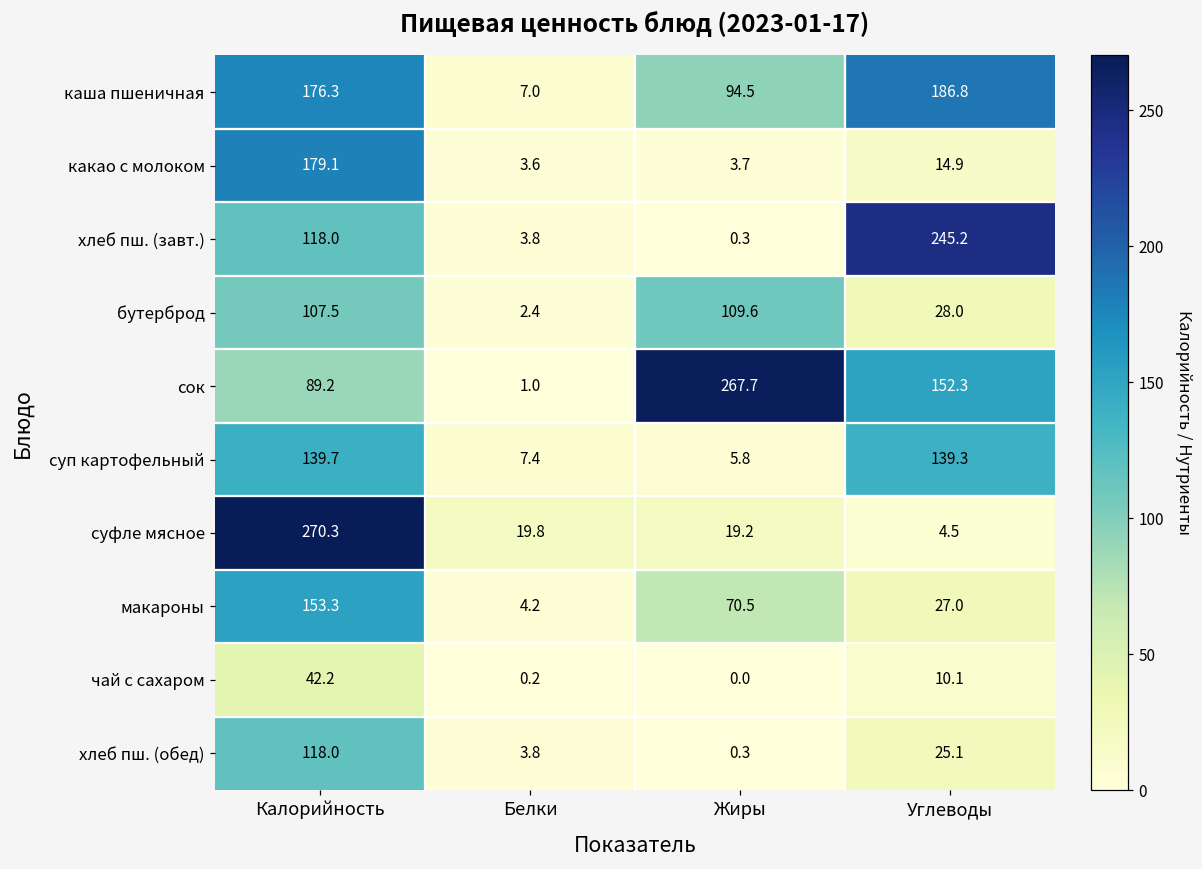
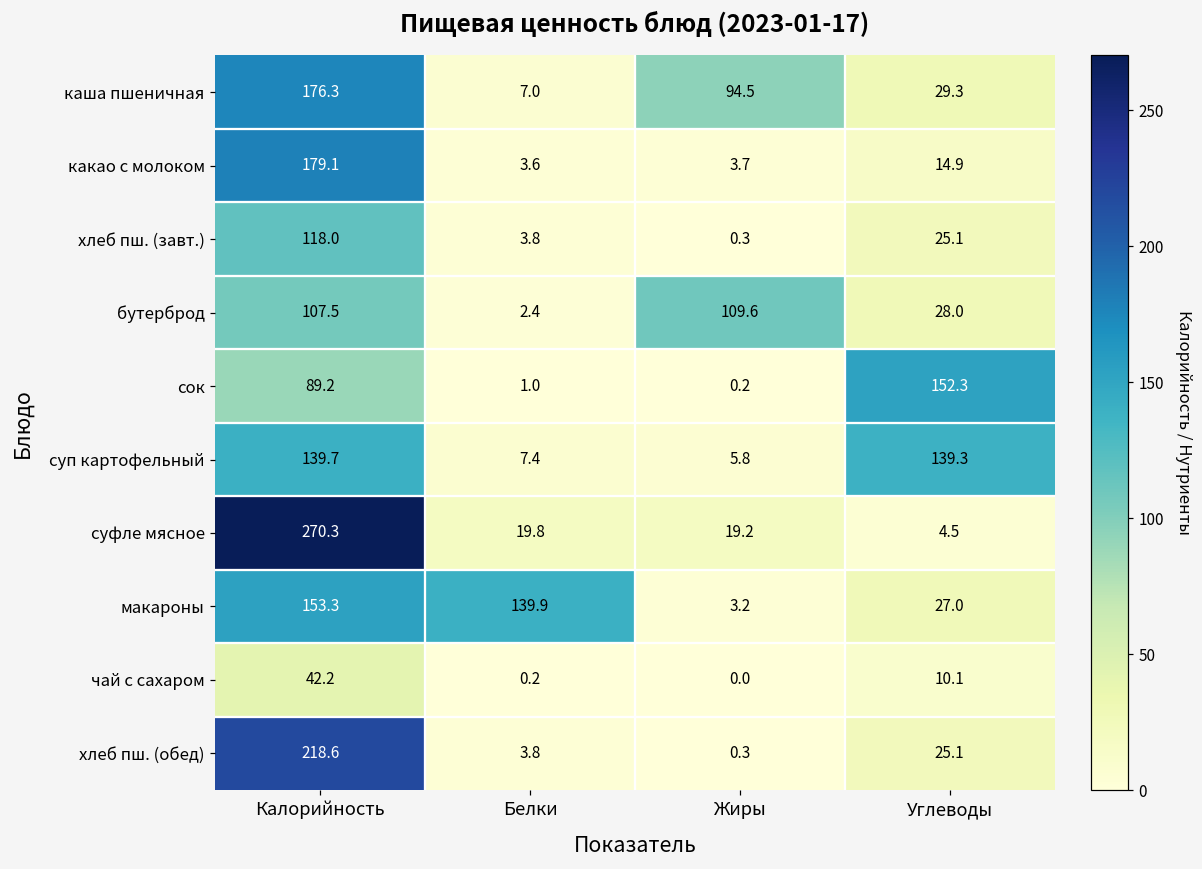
  {
    "каша пшеничная": {
      "Калорийность": 176.3,
      "Белки": 7.0,
      "Жиры": 94.5,
-     "Углеводы": 186.8
+     "Углеводы": 29.3
    },
    "какао с молоком": {
      "Калорийность": 179.1,
      "Белки": 3.6,
      "Жиры": 3.7,
      "Углеводы": 14.9
    },
    "хлеб пш. (завт.)": {
      "Калорийность": 118.0,
      "Белки": 3.8,
      "Жиры": 0.3,
-     "Углеводы": 245.2
+     "Углеводы": 25.1
    },
    "бутерброд": {
      "Калорийность": 107.5,
      "Белки": 2.4,
      "Жиры": 109.6,
      "Углеводы": 28.0
    },
    "сок": {
      "Калорийность": 89.2,
      "Белки": 1.0,
-     "Жиры": 267.7,
+     "Жиры": 0.2,
      "Углеводы": 152.3
    },
    "суп картофельный": {
      "Калорийность": 139.7,
      "Белки": 7.4,
      "Жиры": 5.8,
      "Углеводы": 139.3
    },
    "суфле мясное": {
      "Калорийность": 270.3,
      "Белки": 19.8,
      "Жиры": 19.2,
      "Углеводы": 4.5
    },
    "макароны": {
      "Калорийность": 153.3,
-     "Белки": 4.2,
-     "Жиры": 70.5,
+     "Белки": 139.9,
+     "Жиры": 3.2,
      "Углеводы": 27.0
    },
    "чай с сахаром": {
      "Калорийность": 42.2,
      "Белки": 0.2,
      "Жиры": 0.0,
      "Углеводы": 10.1
    },
    "хлеб пш. (обед)": {
-     "Калорийность": 118.0,
+     "Калорийность": 218.6,
      "Белки": 3.8,
      "Жиры": 0.3,
      "Углеводы": 25.1
    }
  }
